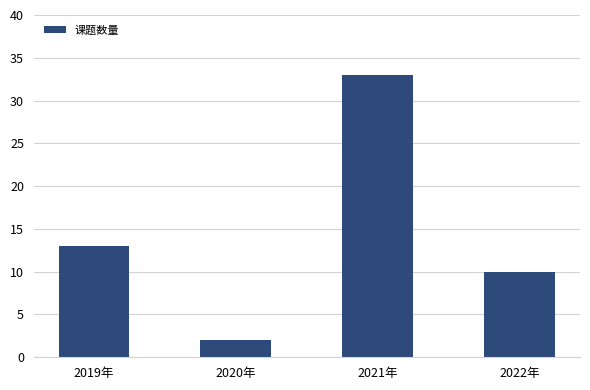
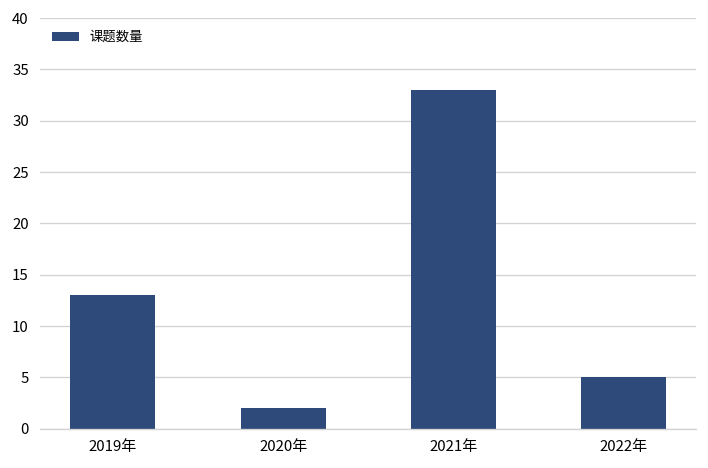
  {
    "2019年": 13,
    "2020年": 2,
    "2021年": 33,
-   "2022年": 10
+   "2022年": 5
  }
